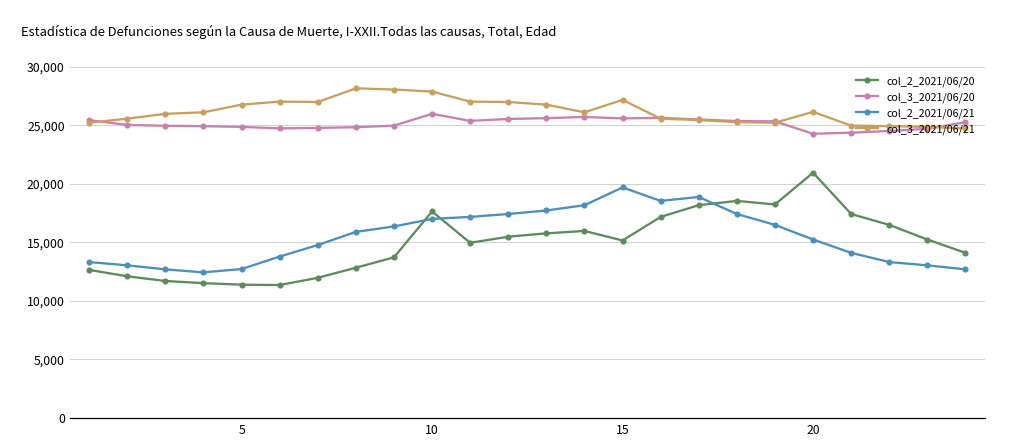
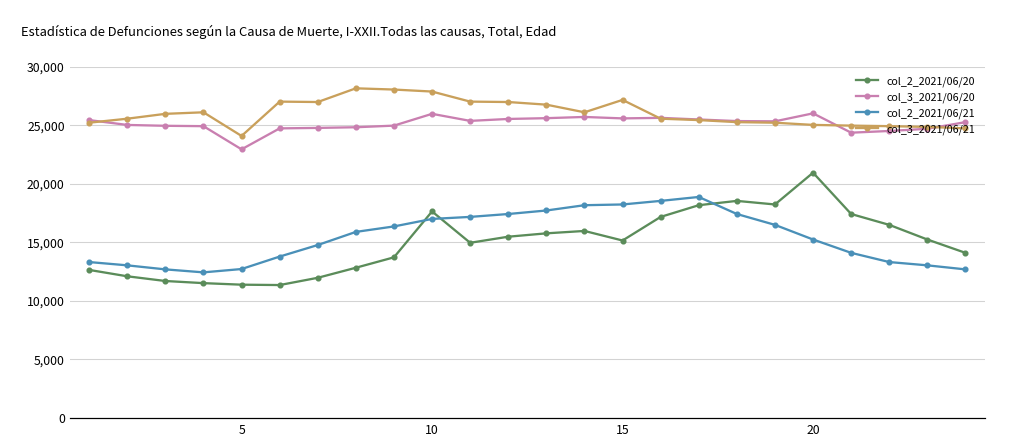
  {
    "col_2_2021/06/20": {
      "5": "11,400",
      "10": "17,600",
      "15": "15,100",
      "20": "20,900"
    },
    "col_3_2021/06/20": {
-     "5": "24,800",
+     "5": "22,900",
      "10": "26,000",
      "15": "25,600",
-     "20": "24,300"
+     "20": "26,000"
    },
    "col_2_2021/06/21": {
      "5": "12,700",
      "10": "17,000",
-     "15": "19,700",
+     "15": "18,200",
      "20": "15,200"
    },
    "col_3_2021/06/21": {
-     "5": "26,700",
+     "5": "24,100",
      "10": "27,900",
      "15": "27,200",
-     "20": "26,100"
+     "20": "25,000"
    }
  }
